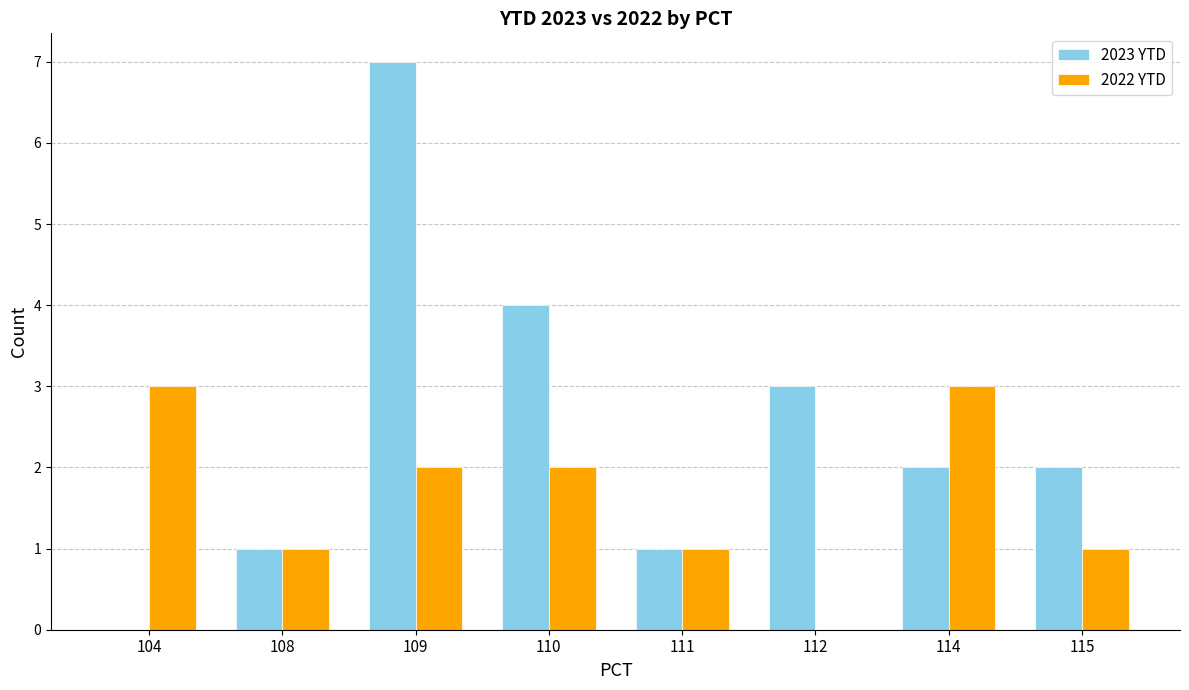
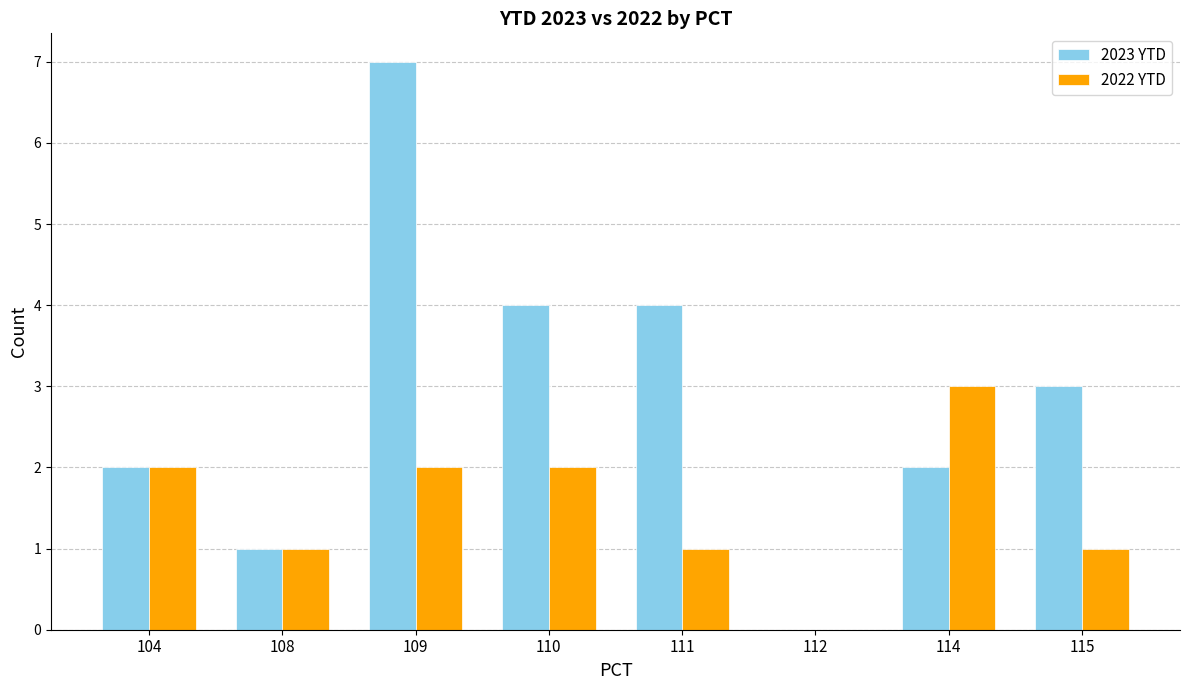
  {
    "2023 YTD": {
-     "104": 0,
+     "104": 2,
      "108": 1,
      "109": 7,
      "110": 4,
-     "111": 1,
-     "112": 3,
+     "111": 4,
+     "112": 0,
      "114": 2,
-     "115": 2
+     "115": 3
    },
    "2022 YTD": {
-     "104": 3,
+     "104": 2,
      "108": 1,
      "109": 2,
      "110": 2,
      "111": 1,
      "112": 0,
      "114": 3,
      "115": 1
    }
  }
